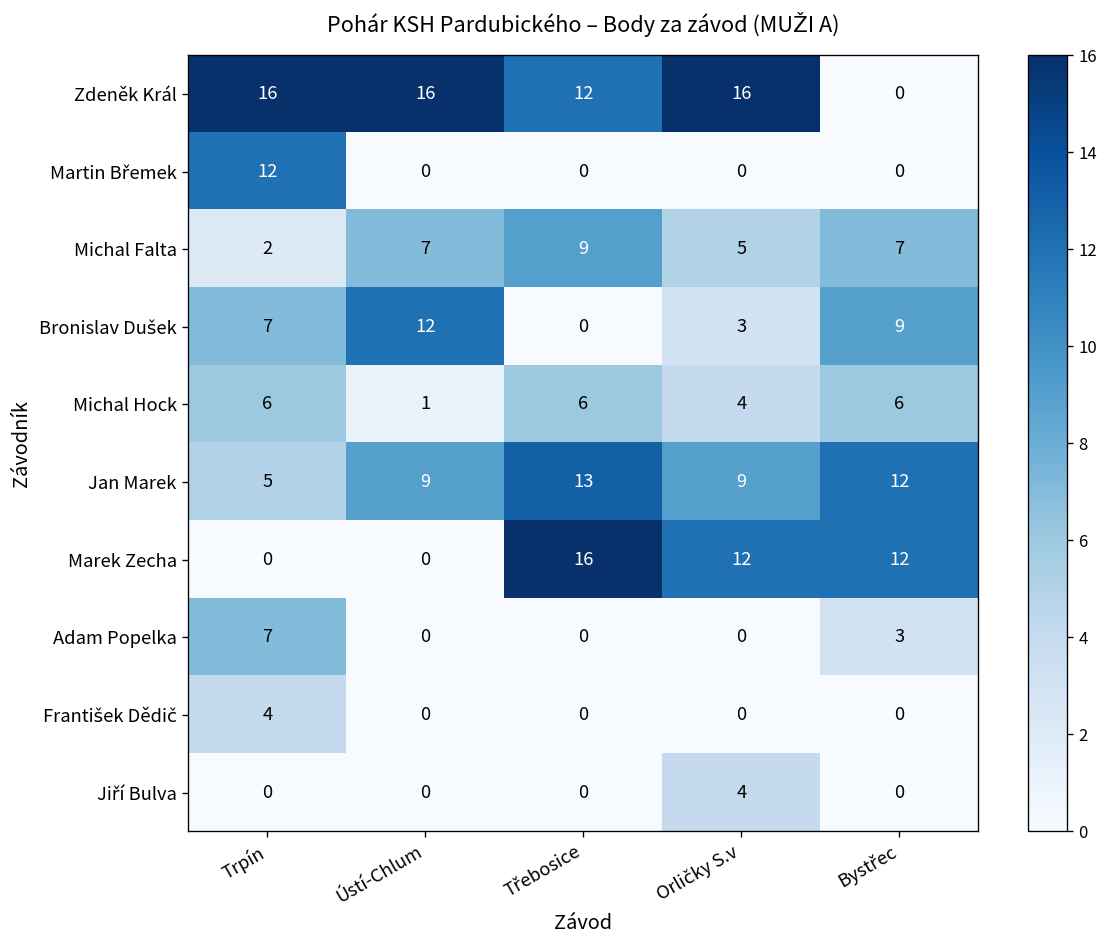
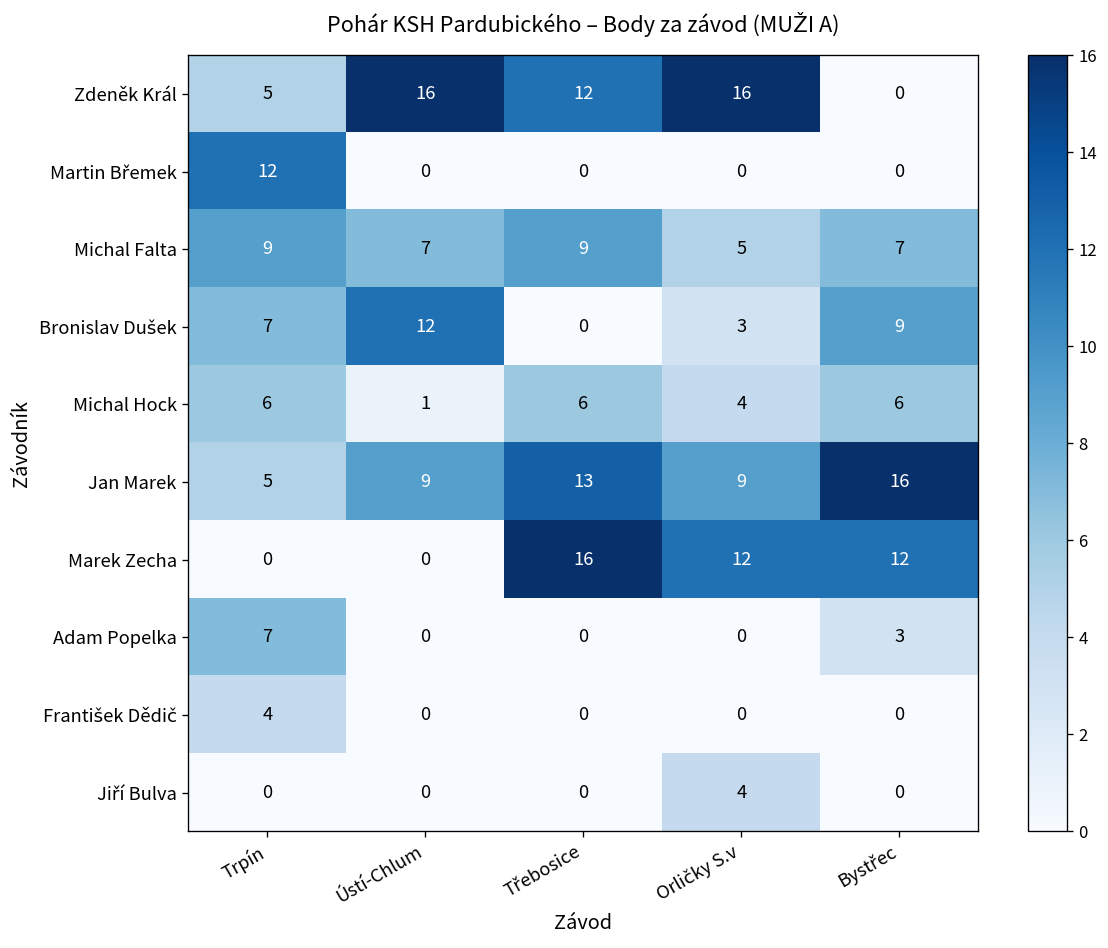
  {
    "Zdeněk Král": {
-     "Trpín": 16,
+     "Trpín": 5,
      "Ústí-Chlum": 16,
      "Třebosice": 12,
      "Orličky S.v": 16,
      "Bystřec": 0
    },
    "Martin Břemek": {
      "Trpín": 12,
      "Ústí-Chlum": 0,
      "Třebosice": 0,
      "Orličky S.v": 0,
      "Bystřec": 0
    },
    "Michal Falta": {
-     "Trpín": 2,
+     "Trpín": 9,
      "Ústí-Chlum": 7,
      "Třebosice": 9,
      "Orličky S.v": 5,
      "Bystřec": 7
    },
    "Bronislav Dušek": {
      "Trpín": 7,
      "Ústí-Chlum": 12,
      "Třebosice": 0,
      "Orličky S.v": 3,
      "Bystřec": 9
    },
    "Michal Hock": {
      "Trpín": 6,
      "Ústí-Chlum": 1,
      "Třebosice": 6,
      "Orličky S.v": 4,
      "Bystřec": 6
    },
    "Jan Marek": {
      "Trpín": 5,
      "Ústí-Chlum": 9,
      "Třebosice": 13,
      "Orličky S.v": 9,
-     "Bystřec": 12
+     "Bystřec": 16
    },
    "Marek Zecha": {
      "Trpín": 0,
      "Ústí-Chlum": 0,
      "Třebosice": 16,
      "Orličky S.v": 12,
      "Bystřec": 12
    },
    "Adam Popelka": {
      "Trpín": 7,
      "Ústí-Chlum": 0,
      "Třebosice": 0,
      "Orličky S.v": 0,
      "Bystřec": 3
    },
    "František Dědič": {
      "Trpín": 4,
      "Ústí-Chlum": 0,
      "Třebosice": 0,
      "Orličky S.v": 0,
      "Bystřec": 0
    },
    "Jiří Bulva": {
      "Trpín": 0,
      "Ústí-Chlum": 0,
      "Třebosice": 0,
      "Orličky S.v": 4,
      "Bystřec": 0
    }
  }
